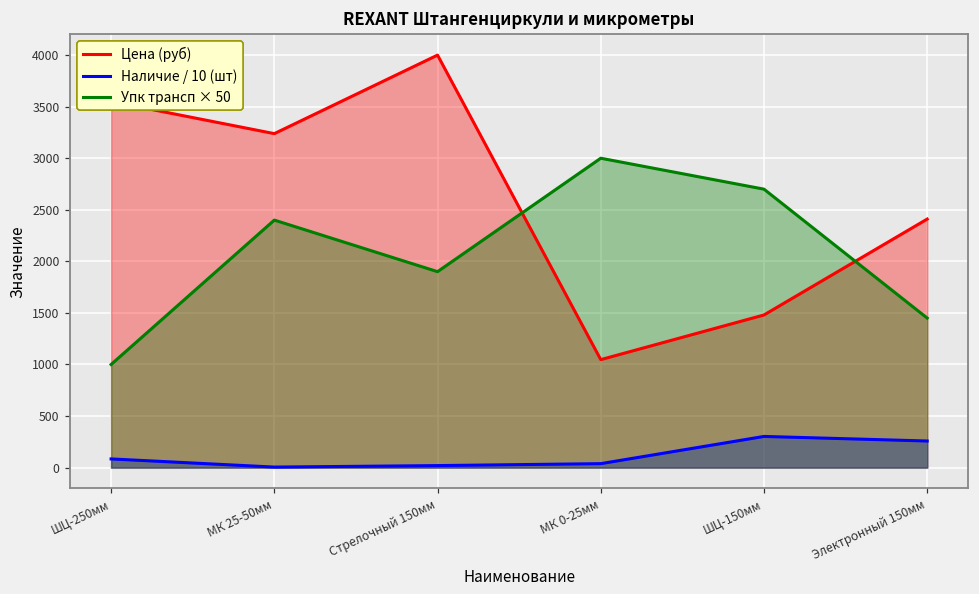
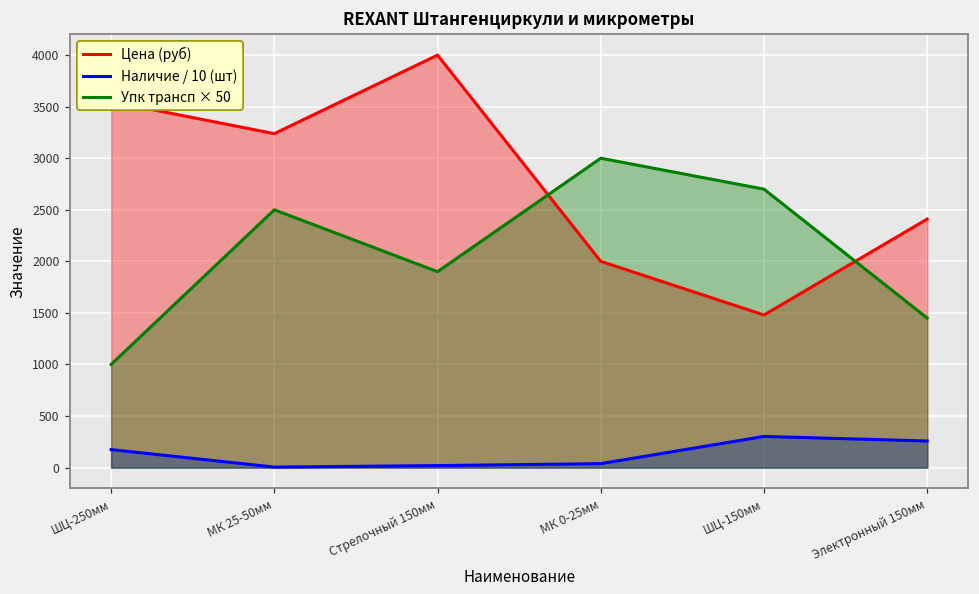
  {
    "Цена (руб)": {
      "МК 25-50мм": 3200,
      "Стрелочный 150мм": 4000,
-     "МК 0-25мм": 1000,
+     "МК 0-25мм": 2000,
      "ШЦ-150мм": 1500,
      "Электронный 150мм": 2400
    },
    "Наличие / 10 (шт)": {
-     "ШЦ-250мм": 100,
+     "ШЦ-250мм": 200,
      "МК 25-50мм": 0,
      "Стрелочный 150мм": 0,
      "МК 0-25мм": 0,
      "ШЦ-150мм": 300,
      "Электронный 150мм": 300
    },
    "Упк трансп × 50": {
      "ШЦ-250мм": 1000,
-     "МК 25-50мм": 2400,
+     "МК 25-50мм": 2500,
      "Стрелочный 150мм": 1900,
      "МК 0-25мм": 3000,
      "ШЦ-150мм": 2700,
      "Электронный 150мм": 1500
    }
  }
